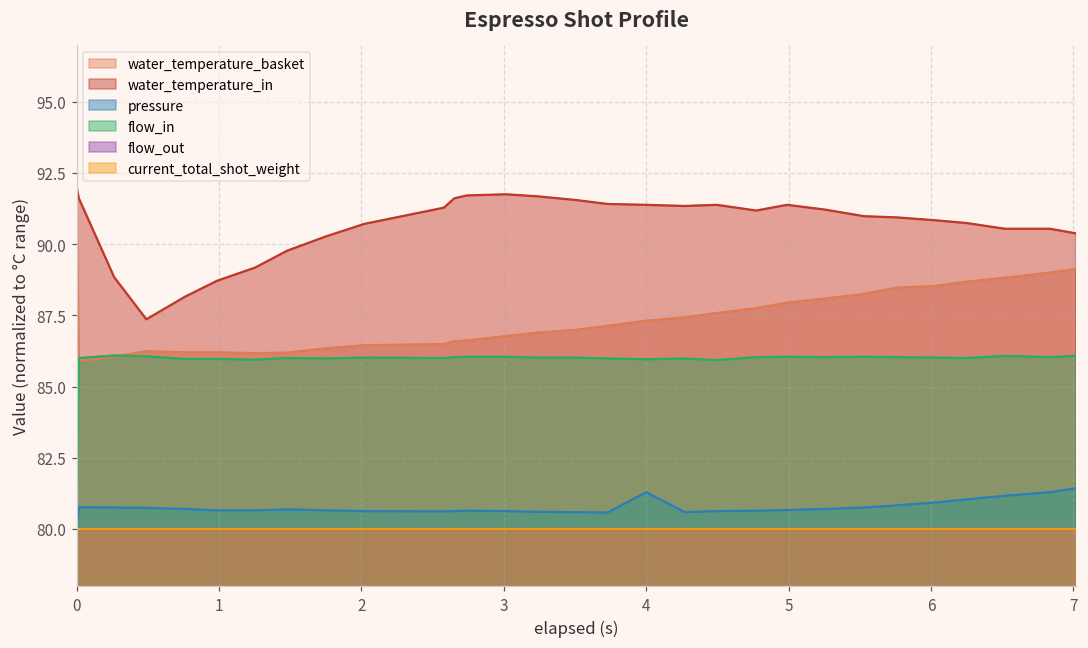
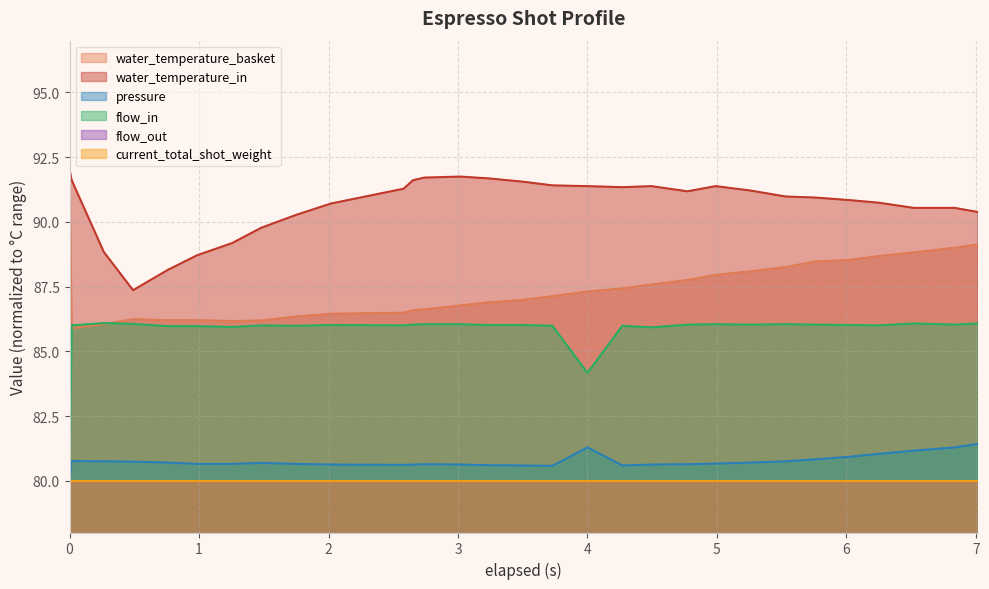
  {
    "pressure": {
      "4": 81.3
    },
    "flow_in": {
-     "4": 86.0
+     "4": 84.2
    }
  }
